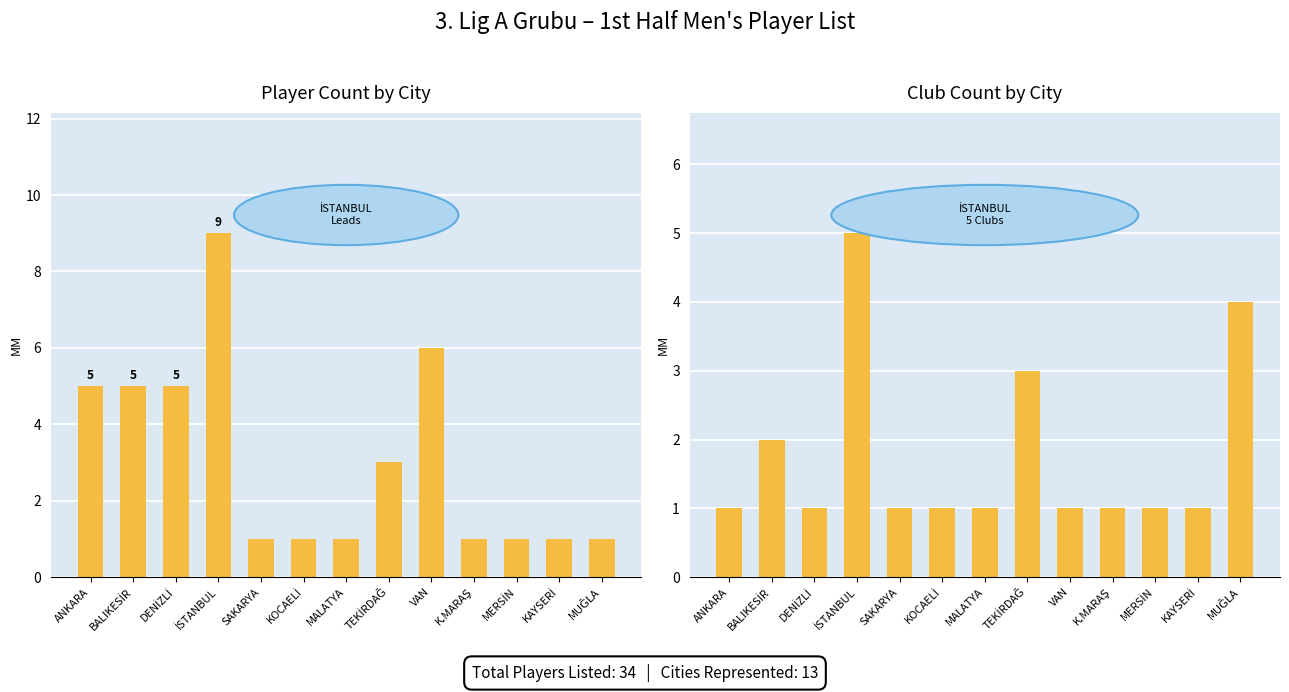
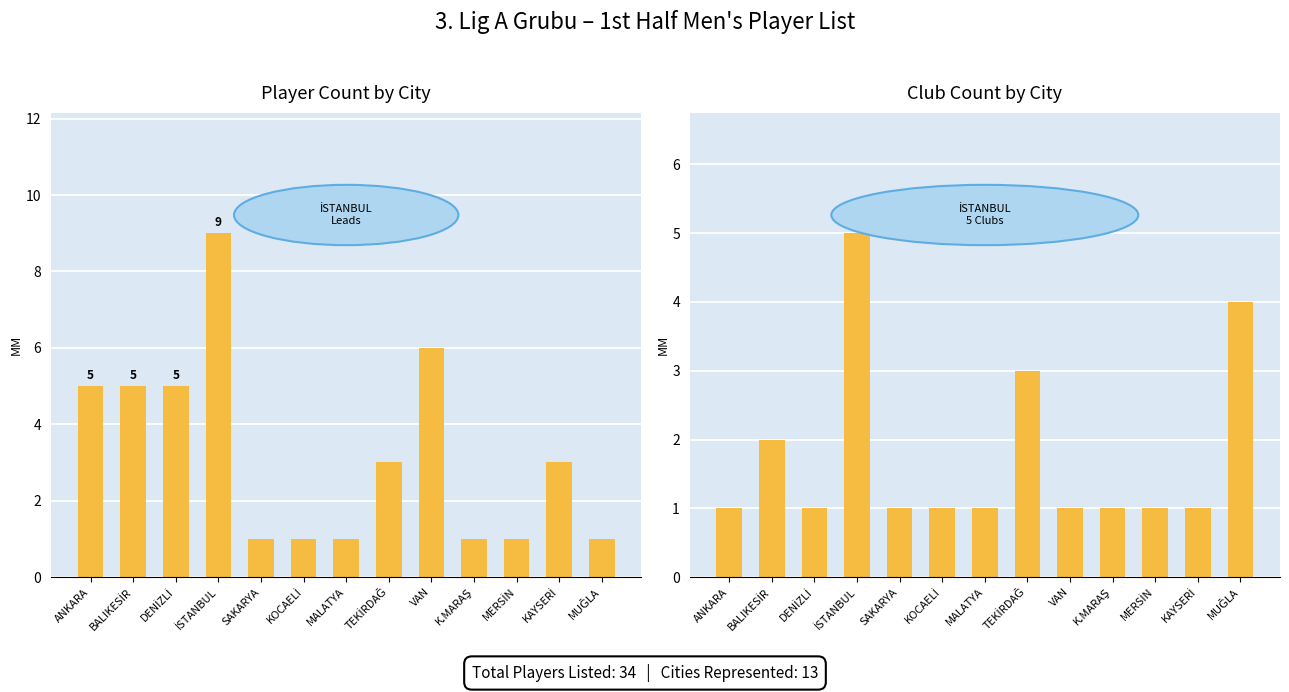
  {
    "Player Count by City": {
      "SAKARYA": 1,
      "KOCAELİ": 1,
      "MALATYA": 1,
      "TEKİRDAĞ": 3,
      "VAN": 6,
      "K.MARAŞ": 1,
      "MERSİN": 1,
-     "KAYSERİ": 1,
+     "KAYSERİ": 3,
      "MUĞLA": 1
    },
    "Club Count by City": {
      "ANKARA": 1.0,
      "BALIKESİR": 2.0,
      "DENİZLİ": 1.0,
      "SAKARYA": 1.0,
      "KOCAELİ": 1.0,
      "MALATYA": 1.0,
      "TEKİRDAĞ": 3.0,
      "VAN": 1.0,
      "K.MARAŞ": 1.0,
      "MERSİN": 1.0,
      "KAYSERİ": 1.0,
      "MUĞLA": 4.0
    }
  }
